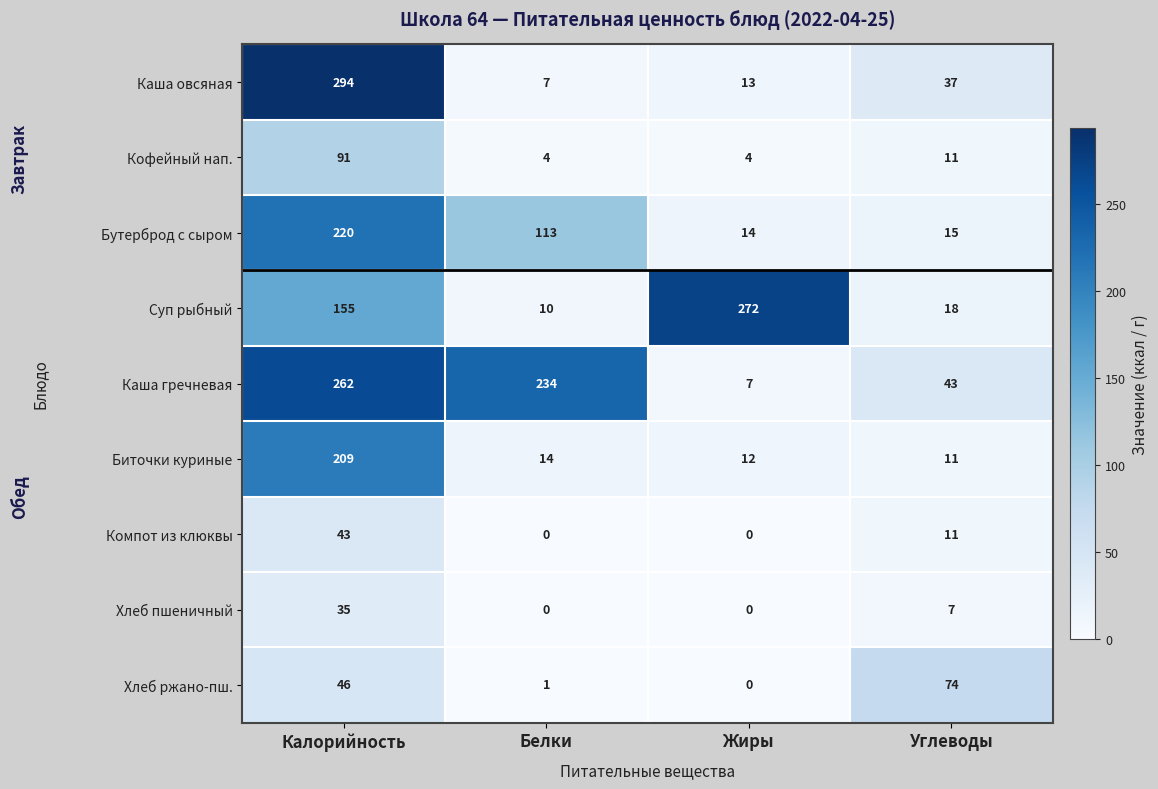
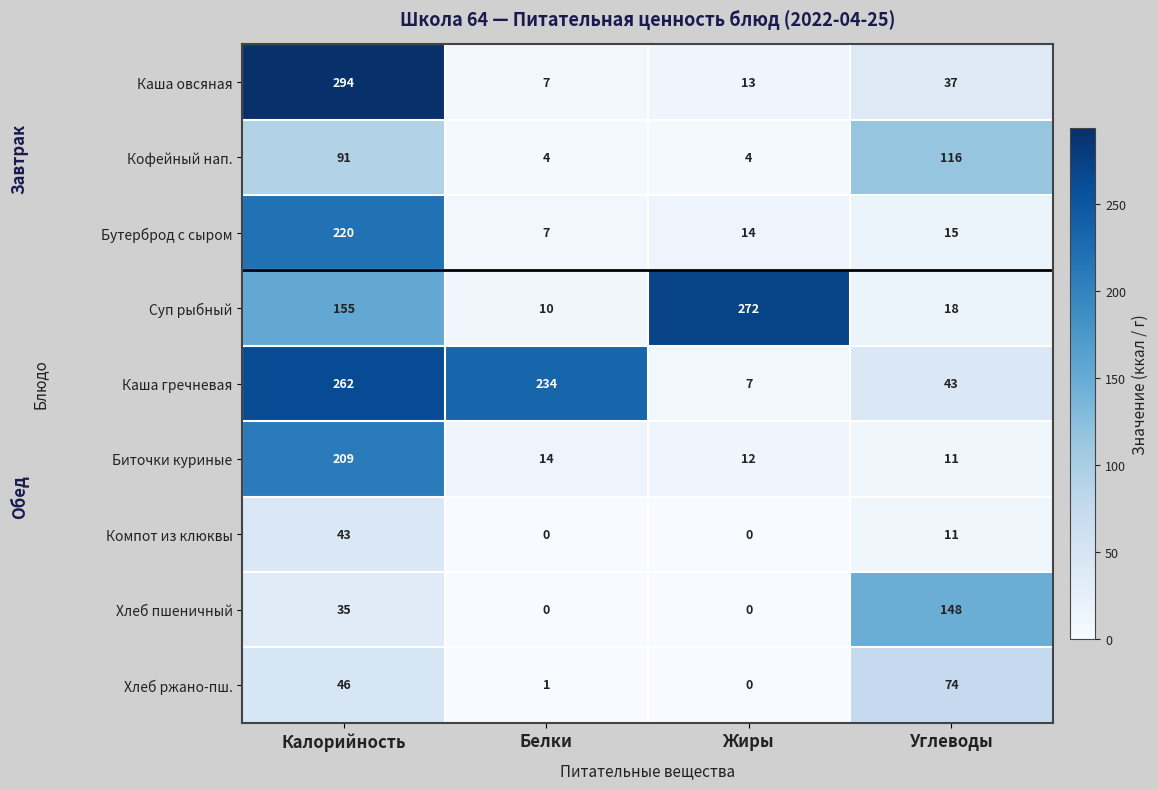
  {
    "Каша овсяная": {
      "Калорийность": 294,
      "Белки": 7,
      "Жиры": 13,
      "Углеводы": 37
    },
    "Кофейный нап.": {
      "Калорийность": 91,
      "Белки": 4,
      "Жиры": 4,
-     "Углеводы": 11
+     "Углеводы": 116
    },
    "Бутерброд с сыром": {
      "Калорийность": 220,
-     "Белки": 113,
+     "Белки": 7,
      "Жиры": 14,
      "Углеводы": 15
    },
    "Суп рыбный": {
      "Калорийность": 155,
      "Белки": 10,
      "Жиры": 272,
      "Углеводы": 18
    },
    "Каша гречневая": {
      "Калорийность": 262,
      "Белки": 234,
      "Жиры": 7,
      "Углеводы": 43
    },
    "Биточки куриные": {
      "Калорийность": 209,
      "Белки": 14,
      "Жиры": 12,
      "Углеводы": 11
    },
    "Компот из клюквы": {
      "Калорийность": 43,
      "Белки": 0,
      "Жиры": 0,
      "Углеводы": 11
    },
    "Хлеб пшеничный": {
      "Калорийность": 35,
      "Белки": 0,
      "Жиры": 0,
-     "Углеводы": 7
+     "Углеводы": 148
    },
    "Хлеб ржано-пш.": {
      "Калорийность": 46,
      "Белки": 1,
      "Жиры": 0,
      "Углеводы": 74
    }
  }
